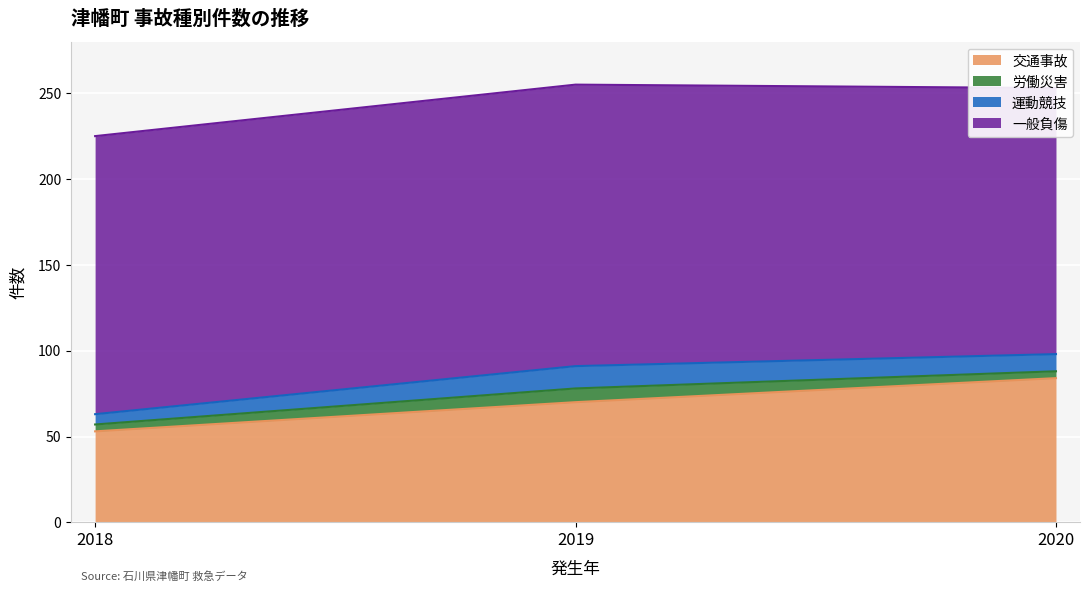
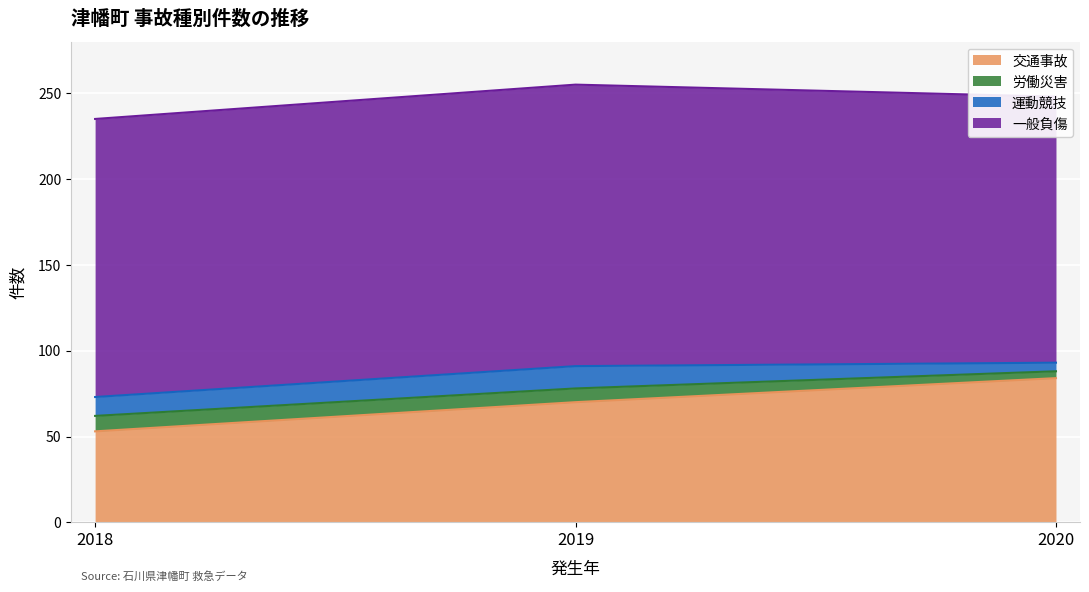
  {
    "交通事故": {
      "2018": 53,
      "2019": 70,
      "2020": 84
    },
    "労働災害": {
-     "2018": 4,
+     "2018": 9,
      "2019": 8,
      "2020": 4
    },
    "運動競技": {
-     "2018": 6,
+     "2018": 11,
      "2019": 13,
-     "2020": 10
+     "2020": 5
    },
    "一般負傷": {
      "2018": 162,
      "2019": 164
    }
  }
